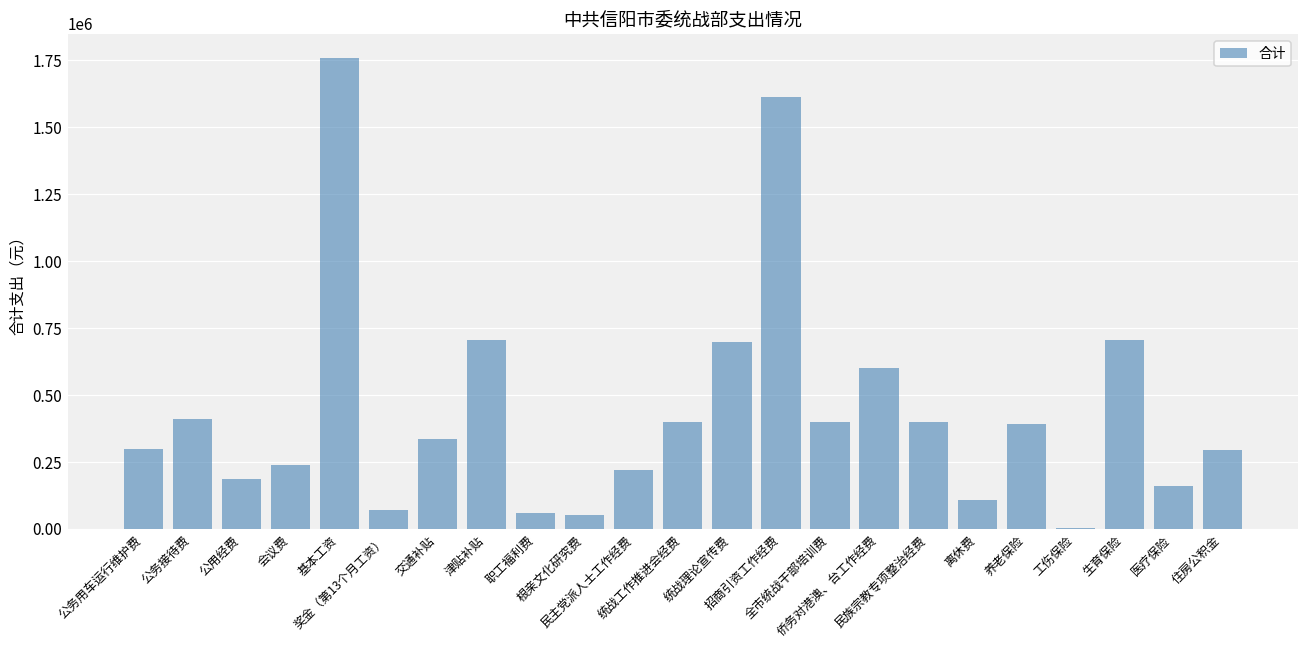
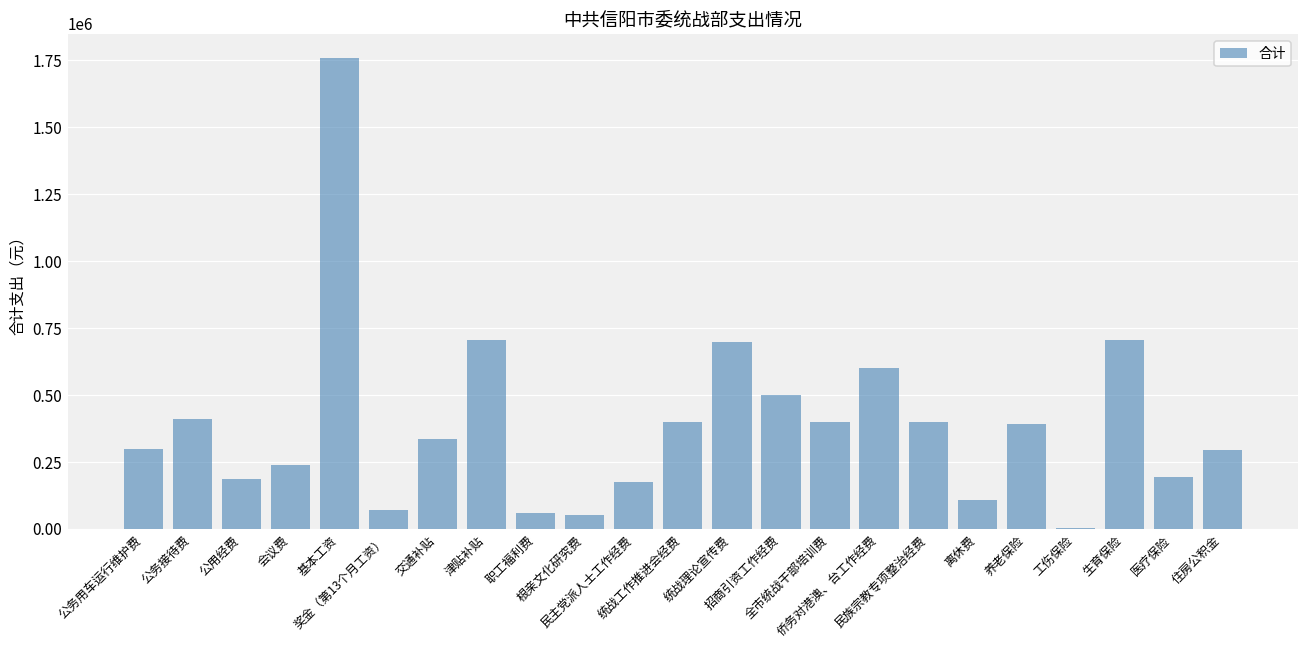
  {
    "公务用车运行维护费": 300000,
    "公务接待费": 410000,
    "公用经费": 190000,
    "会议费": 240000,
    "基本工资": 1760000,
    "奖金（第13个月工资）": 70000,
    "交通补贴": 340000,
    "津贴补贴": 710000,
    "职工福利费": 60000,
    "根亲文化研究费": 50000,
-   "民主党派人士工作经费": 220000,
+   "民主党派人士工作经费": 180000,
    "统战工作推进会经费": 400000,
    "统战理论宣传费": 700000,
-   "招商引资工作经费": 1610000,
+   "招商引资工作经费": 500000,
    "全市统战干部培训费": 400000,
    "侨务对港澳、台工作经费": 600000,
    "民族宗教专项整治经费": 400000,
    "离休费": 110000,
    "养老保险": 390000,
    "生育保险": 710000,
-   "医疗保险": 160000,
+   "医疗保险": 200000,
    "住房公积金": 290000
  }
